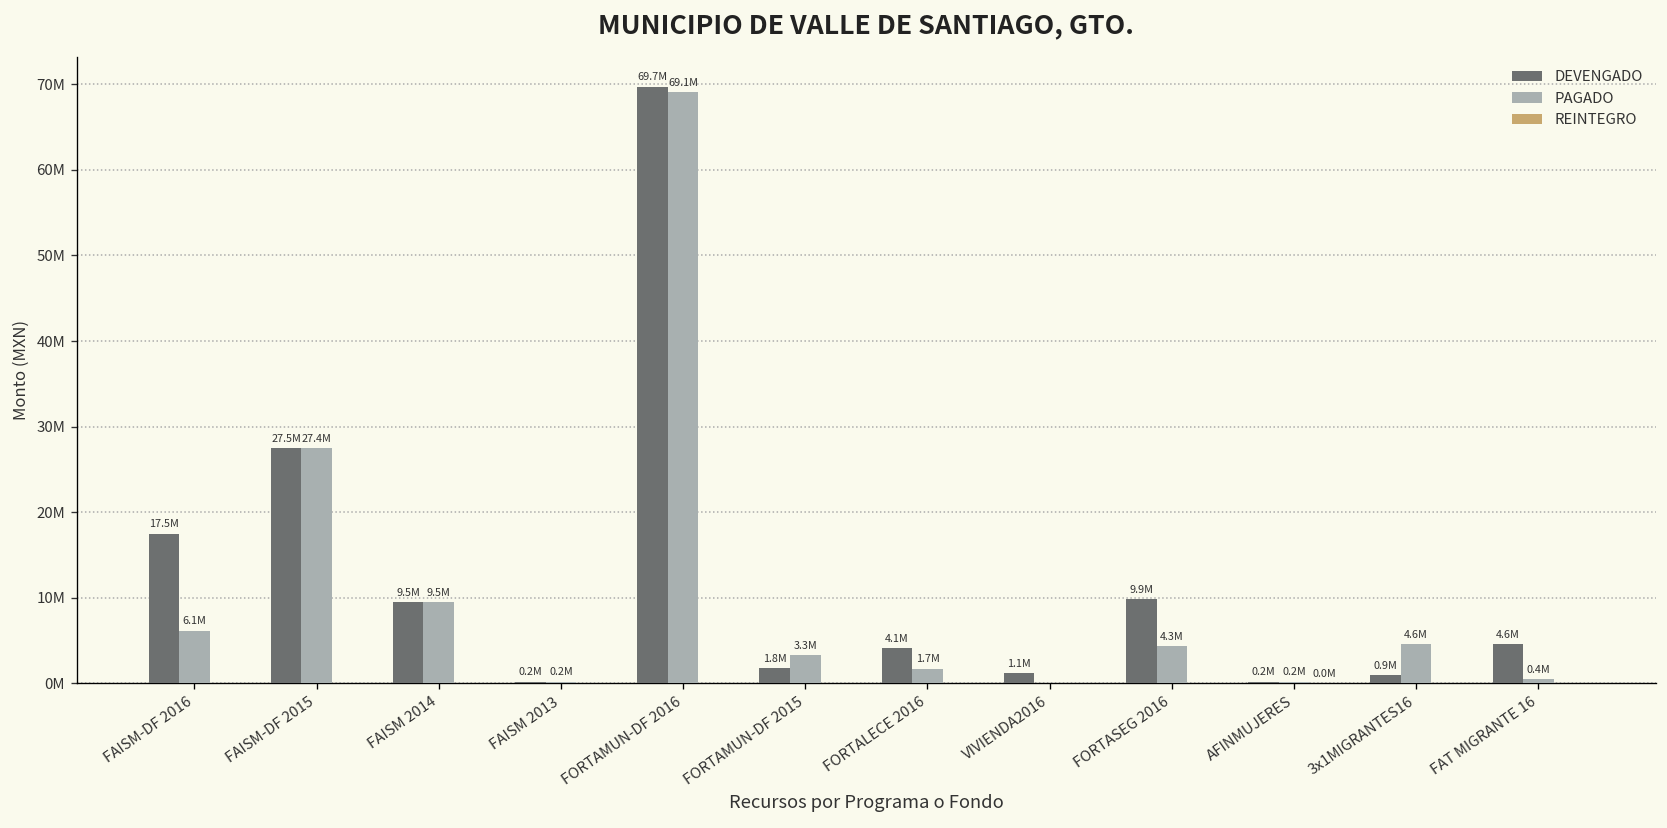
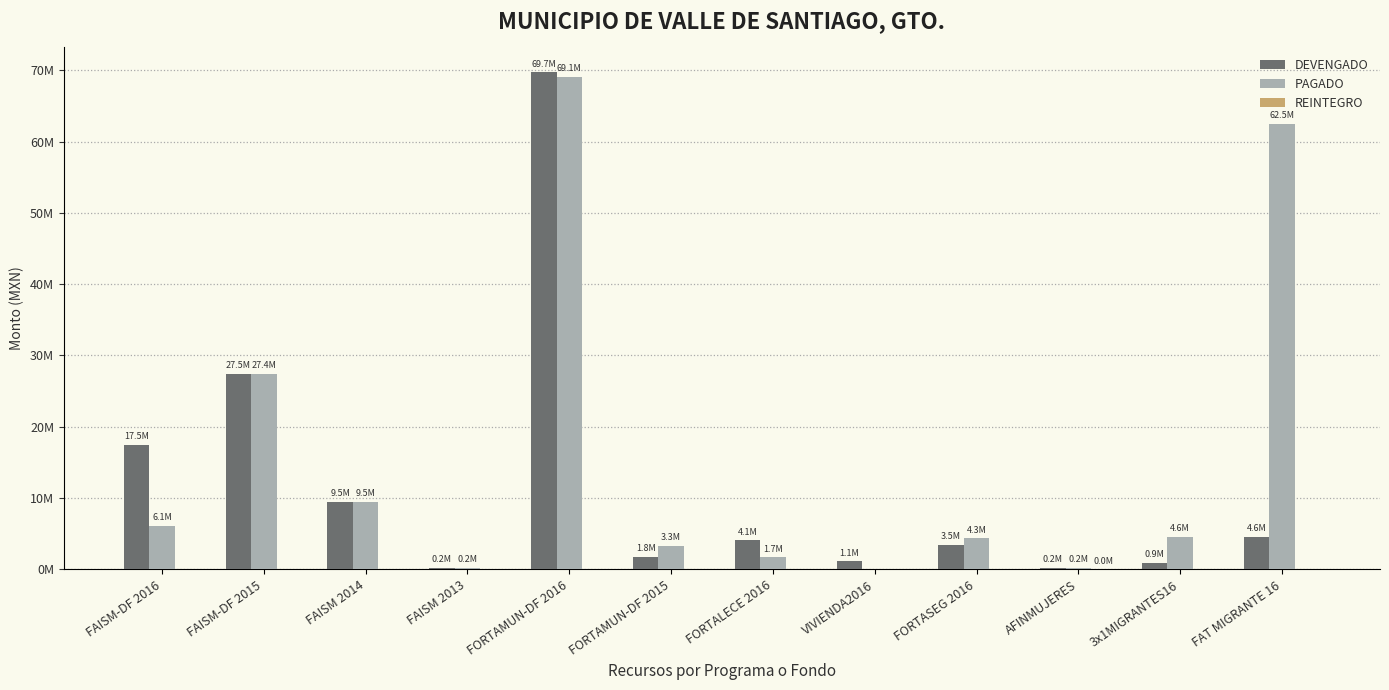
  {
    "DEVENGADO": {
      "FAISM-DF 2016": "17.5M",
      "FAISM-DF 2015": "27.5M",
      "FAISM 2014": "9.5M",
      "FAISM 2013": "0.2M",
      "FORTAMUN-DF 2016": "69.7M",
      "FORTAMUN-DF 2015": "1.8M",
      "FORTALECE 2016": "4.1M",
      "VIVIENDA2016": "1.1M",
-     "FORTASEG 2016": "9.9M",
+     "FORTASEG 2016": "3.5M",
      "AFINMUJERES": "0.2M",
      "3x1MIGRANTES16": "0.9M",
      "FAT MIGRANTE 16": "4.6M"
    },
    "PAGADO": {
      "FAISM-DF 2016": "6.1M",
      "FAISM-DF 2015": "27.4M",
      "FAISM 2014": "9.5M",
      "FAISM 2013": "0.2M",
      "FORTAMUN-DF 2016": "69.1M",
      "FORTAMUN-DF 2015": "3.3M",
      "FORTALECE 2016": "1.7M",
      "FORTASEG 2016": "4.3M",
      "AFINMUJERES": "0.2M",
      "3x1MIGRANTES16": "4.6M",
-     "FAT MIGRANTE 16": "0.4M"
+     "FAT MIGRANTE 16": "62.5M"
    },
    "REINTEGRO": {
      "FAISM-DF 2016": "0",
      "FAISM-DF 2015": "0",
      "FAISM 2014": "0",
      "FAISM 2013": "0",
      "FORTAMUN-DF 2016": "0",
      "FORTAMUN-DF 2015": "0",
      "FORTALECE 2016": "0",
      "VIVIENDA2016": "0",
      "FORTASEG 2016": "0",
      "3x1MIGRANTES16": "0",
      "FAT MIGRANTE 16": "0"
    }
  }
